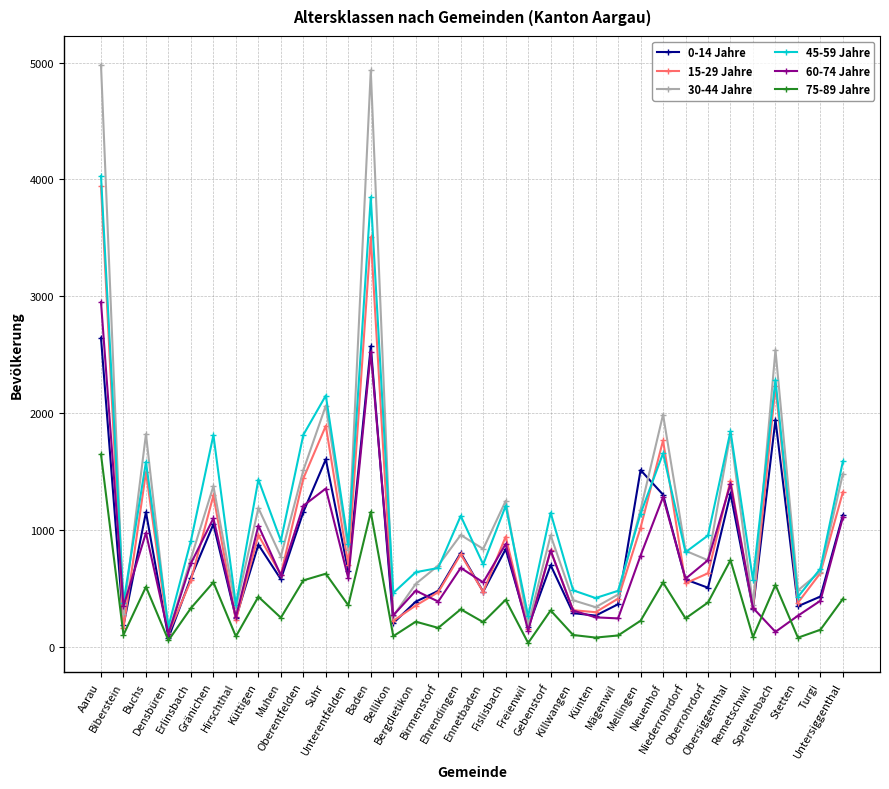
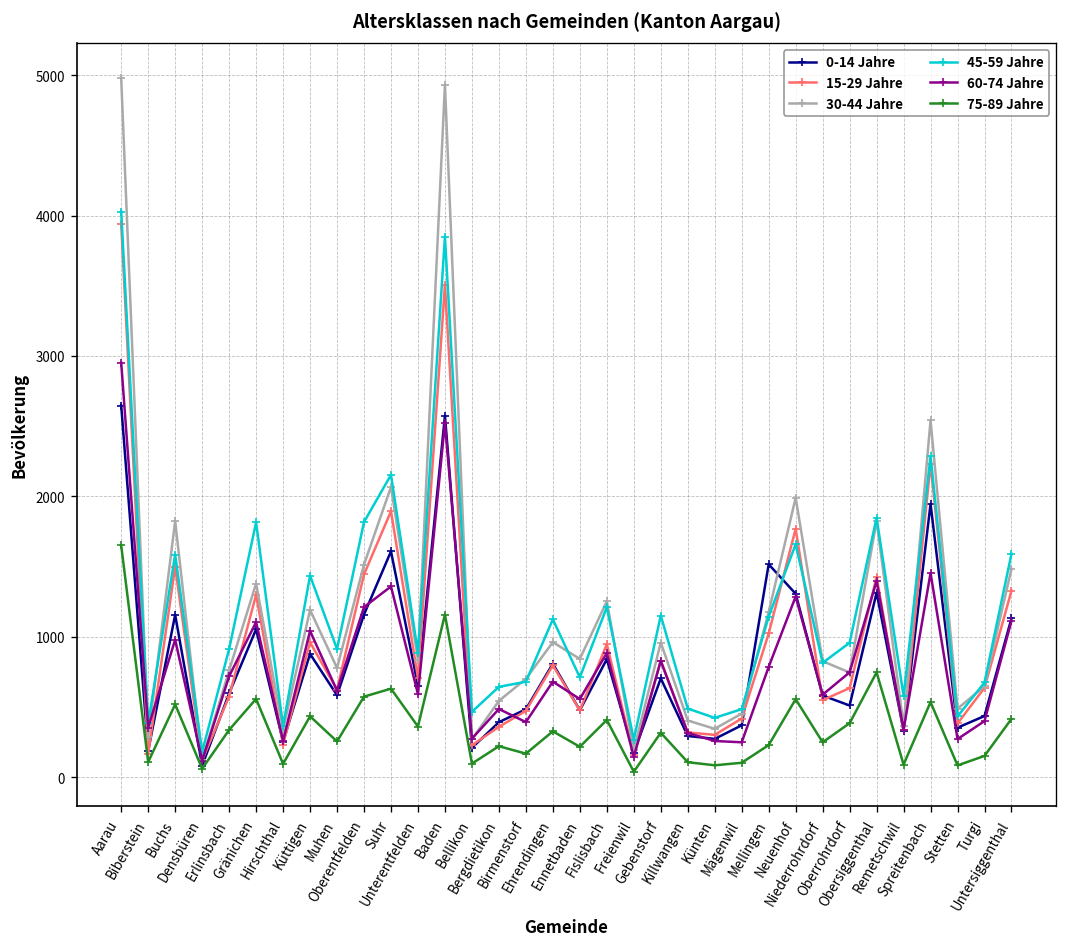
  {
    "0-14 Jahre": {
      "Aarau": 2650,
      "Biberstein": 190,
      "Buchs": 1160,
      "Erlinsbach": 600,
      "Gränichen": 1050,
      "Küttigen": 880,
      "Muhen": 580,
      "Oberentfelden": 1160,
      "Suhr": 1610,
      "Unterentfelden": 650,
      "Baden": 2570,
      "Bergdietikon": 390,
      "Fislisbach": 840,
      "Gebenstorf": 700,
      "Mägenwil": 370,
      "Mellingen": 1520,
      "Oberrohrdorf": 510,
      "Obersiggenthal": 1310,
      "Spreitenbach": 1950,
      "Stetten": 350,
      "Turgi": 440
    },
    "15-29 Jahre": {
      "Aarau": 3940,
      "Biberstein": 170,
      "Buchs": 1500,
      "Erlinsbach": 570,
      "Gränichen": 1300,
      "Küttigen": 960,
      "Oberentfelden": 1440,
      "Suhr": 1890,
      "Unterentfelden": 710,
      "Baden": 3510,
      "Bergdietikon": 360,
      "Fislisbach": 950,
      "Künten": 300,
      "Mägenwil": 420,
      "Mellingen": 1020,
      "Neuenhof": 1770,
      "Niederrohrdorf": 550,
      "Oberrohrdorf": 630,
      "Obersiggenthal": 1430,
      "Spreitenbach": 2230,
      "Stetten": 380,
      "Untersiggenthal": 1330
    },
    "30-44 Jahre": {
      "Aarau": 4980,
      "Biberstein": 280,
      "Buchs": 1820,
      "Erlinsbach": 760,
      "Gränichen": 1380,
      "Hirschthal": 340,
      "Küttigen": 1190,
      "Muhen": 780,
      "Oberentfelden": 1510,
      "Suhr": 2070,
      "Unterentfelden": 840,
      "Baden": 4930,
      "Bergdietikon": 540,
      "Ehrendingen": 960,
      "Ennetbaden": 840,
      "Fislisbach": 1250,
      "Gebenstorf": 960,
      "Killwangen": 400,
      "Künten": 340,
      "Mägenwil": 450,
      "Mellingen": 1180,
      "Neuenhof": 1990,
      "Obersiggenthal": 1830,
      "Remetschwil": 370,
      "Spreitenbach": 2540,
      "Stetten": 490,
      "Untersiggenthal": 1480
    },
    "45-59 Jahre": {
      "Aarau": 4030,
      "Biberstein": 380,
      "Buchs": 1590,
      "Densbüren": 180,
      "Erlinsbach": 910,
      "Gränichen": 1820,
      "Hirschthal": 360,
      "Küttigen": 1440,
      "Muhen": 910,
      "Oberentfelden": 1820,
      "Suhr": 2150,
      "Unterentfelden": 890,
      "Baden": 3850,
      "Bellikon": 470,
      "Bergdietikon": 640,
      "Ehrendingen": 1120,
      "Ennetbaden": 710,
      "Fislisbach": 1210,
      "Freienwil": 270,
      "Gebenstorf": 1150,
      "Killwangen": 490,
      "Künten": 420,
      "Mägenwil": 480,
      "Mellingen": 1140,
      "Neuenhof": 1660,
      "Oberrohrdorf": 960,
      "Obersiggenthal": 1850,
      "Remetschwil": 580,
      "Spreitenbach": 2290,
      "Stetten": 430,
      "Turgi": 670,
      "Untersiggenthal": 1590
    },
    "60-74 Jahre": {
      "Aarau": 2950,
      "Biberstein": 350,
      "Buchs": 980,
      "Erlinsbach": 720,
      "Gränichen": 1100,
      "Küttigen": 1040,
      "Oberentfelden": 1210,
      "Suhr": 1360,
      "Unterentfelden": 590,
      "Baden": 2520,
      "Bergdietikon": 490,
      "Birmenstorf": 390,
      "Ehrendingen": 680,
      "Ennetbaden": 560,
      "Fislisbach": 880,
      "Mägenwil": 250,
      "Mellingen": 790,
      "Obersiggenthal": 1400,
-     "Spreitenbach": 130,
+     "Spreitenbach": 1450,
      "Stetten": 270,
      "Turgi": 400
    },
    "75-89 Jahre": {
      "Aarau": 1650,
      "Biberstein": 110,
      "Buchs": 520,
      "Erlinsbach": 340,
      "Gränichen": 560,
      "Hirschthal": 90,
      "Küttigen": 430,
      "Muhen": 250,
      "Oberentfelden": 570,
      "Suhr": 630,
      "Unterentfelden": 360,
      "Baden": 1160,
      "Bellikon": 100,
      "Bergdietikon": 220,
      "Birmenstorf": 170,
      "Ehrendingen": 330,
      "Ennetbaden": 220,
      "Fislisbach": 410,
      "Freienwil": 40,
      "Gebenstorf": 320,
      "Killwangen": 110,
      "Künten": 80,
      "Mägenwil": 100,
      "Mellingen": 230,
      "Neuenhof": 560,
      "Niederrohrdorf": 250,
      "Oberrohrdorf": 380,
      "Obersiggenthal": 750,
      "Remetschwil": 90,
      "Spreitenbach": 530,
      "Stetten": 80,
      "Turgi": 150,
      "Untersiggenthal": 420
    }
  }
